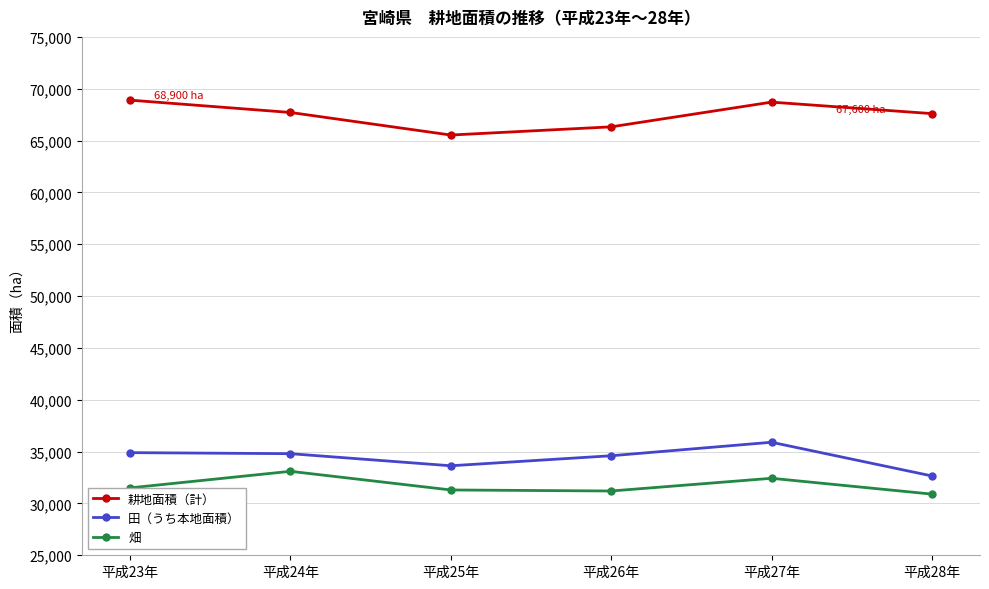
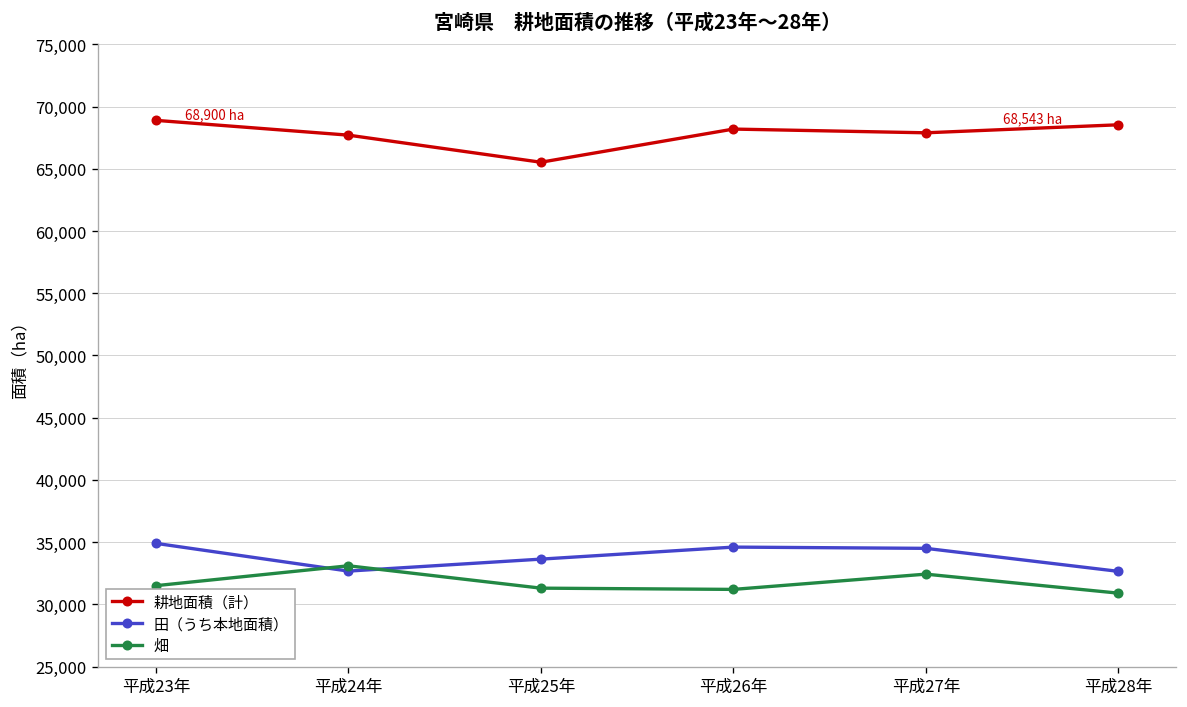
  {
    "耕地面積（計）": {
      "平成23年": "68,900",
-     "平成26年": "66,300",
-     "平成27年": "68,700",
-     "平成28年": "67,600"
+     "平成26年": "68,200",
+     "平成27年": "67,900",
+     "平成28年": "68,543"
    },
    "田（うち本地面積）": {
      "平成23年": "34,900",
-     "平成24年": "34,800",
+     "平成24年": "32,700",
      "平成25年": "33,600",
      "平成26年": "34,600",
-     "平成27年": "35,900",
+     "平成27年": "34,500",
      "平成28年": "32,700"
    },
    "畑": {
      "平成24年": "33,100",
      "平成25年": "31,300",
      "平成26年": "31,200",
      "平成27年": "32,400",
      "平成28年": "30,900"
    }
  }
